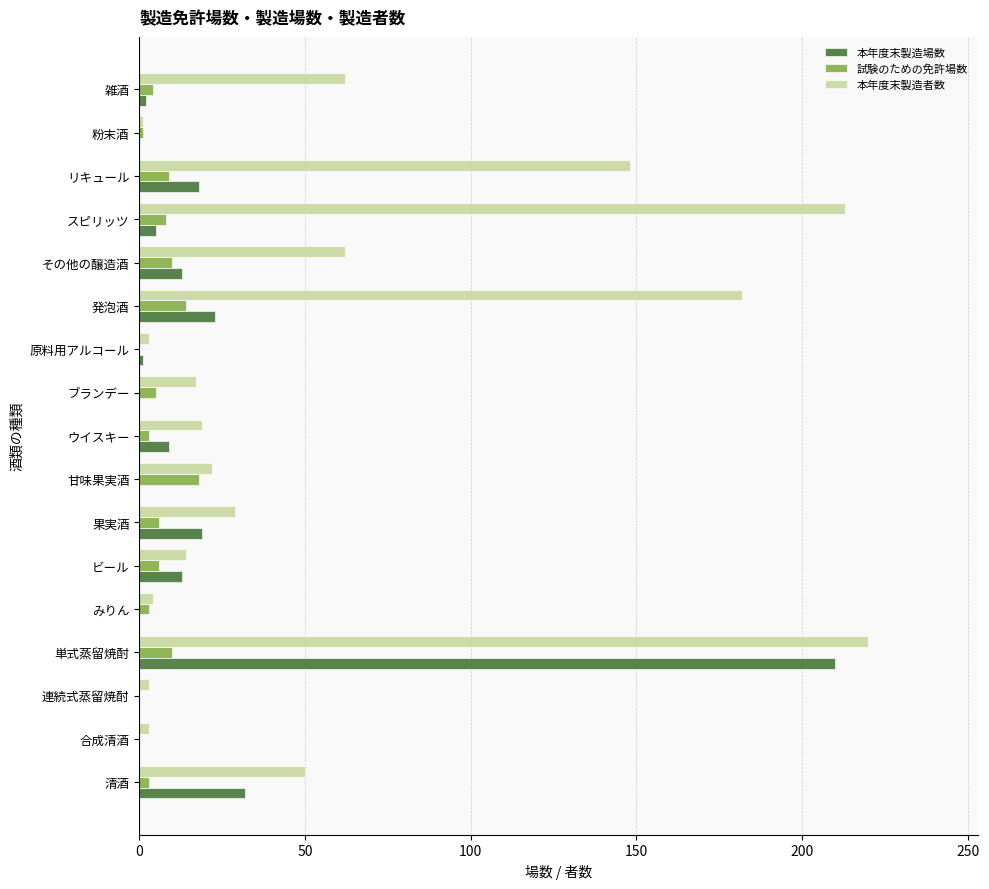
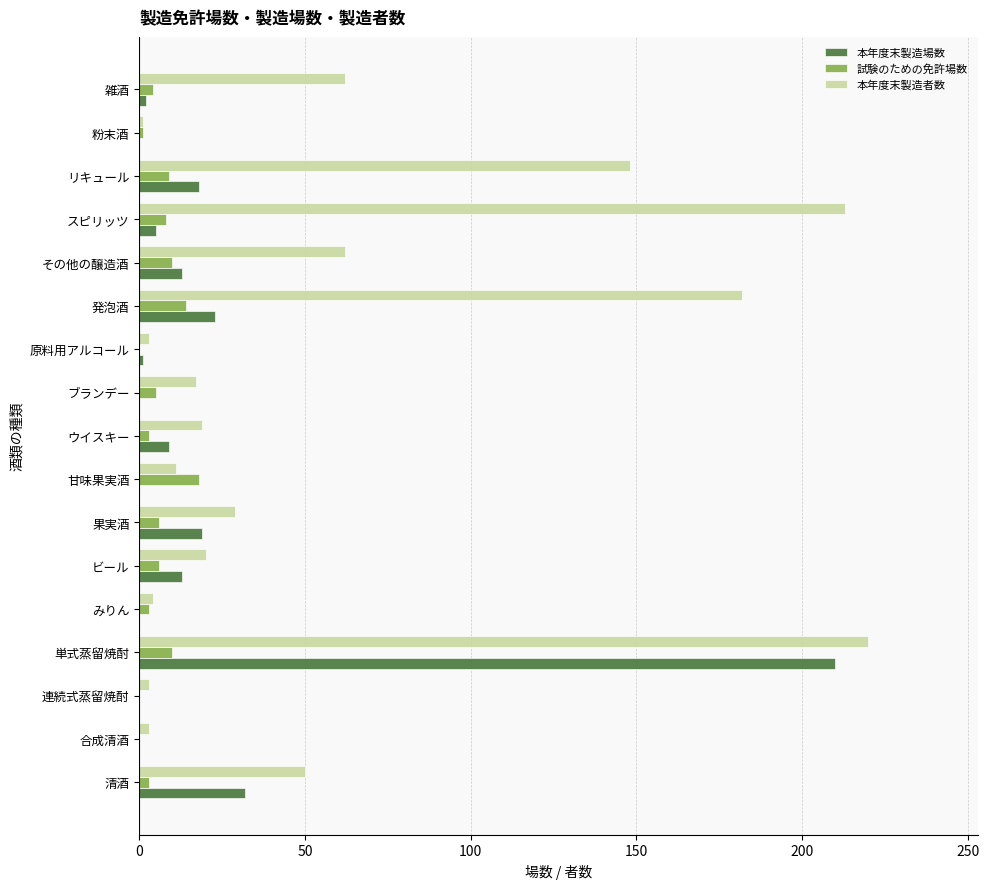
  {
    "本年度末製造場数": {
      "雑酒": 2,
      "粉末酒": 0,
      "リキュール": 18,
      "スピリッツ": 5,
      "その他の醸造酒": 13,
      "発泡酒": 23,
      "原料用アルコール": 1,
      "ブランデー": 0,
      "ウイスキー": 9,
      "甘味果実酒": 0,
      "果実酒": 19,
      "ビール": 13,
      "みりん": 0,
      "単式蒸留焼酎": 210,
      "連続式蒸留焼酎": 0,
      "合成清酒": 0,
      "清酒": 32
    },
    "試験のための免許場数": {
      "雑酒": 4,
      "粉末酒": 1,
      "リキュール": 9,
      "スピリッツ": 8,
      "その他の醸造酒": 10,
      "発泡酒": 14,
      "原料用アルコール": 0,
      "ブランデー": 5,
      "ウイスキー": 3,
      "甘味果実酒": 18,
      "果実酒": 6,
      "ビール": 6,
      "みりん": 3,
      "単式蒸留焼酎": 10,
      "連続式蒸留焼酎": 0,
      "合成清酒": 0,
      "清酒": 3
    },
    "本年度末製造者数": {
      "雑酒": 62,
      "粉末酒": 1,
      "リキュール": 148,
      "スピリッツ": 213,
      "その他の醸造酒": 62,
      "発泡酒": 182,
      "原料用アルコール": 3,
      "ブランデー": 17,
      "ウイスキー": 19,
-     "甘味果実酒": 22,
+     "甘味果実酒": 11,
      "果実酒": 29,
-     "ビール": 14,
+     "ビール": 20,
      "みりん": 4,
      "単式蒸留焼酎": 220,
      "連続式蒸留焼酎": 3,
      "合成清酒": 3,
      "清酒": 50
    }
  }
